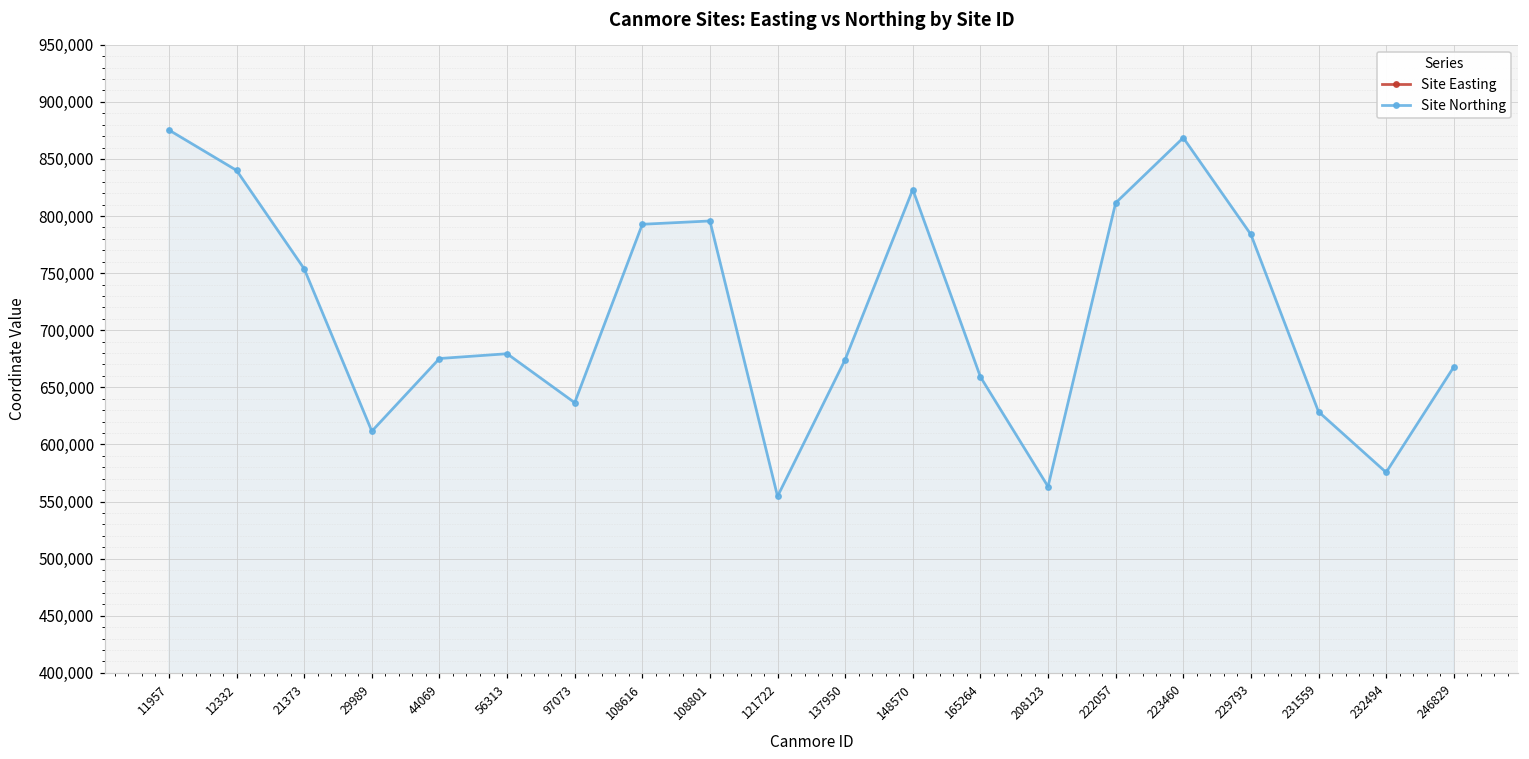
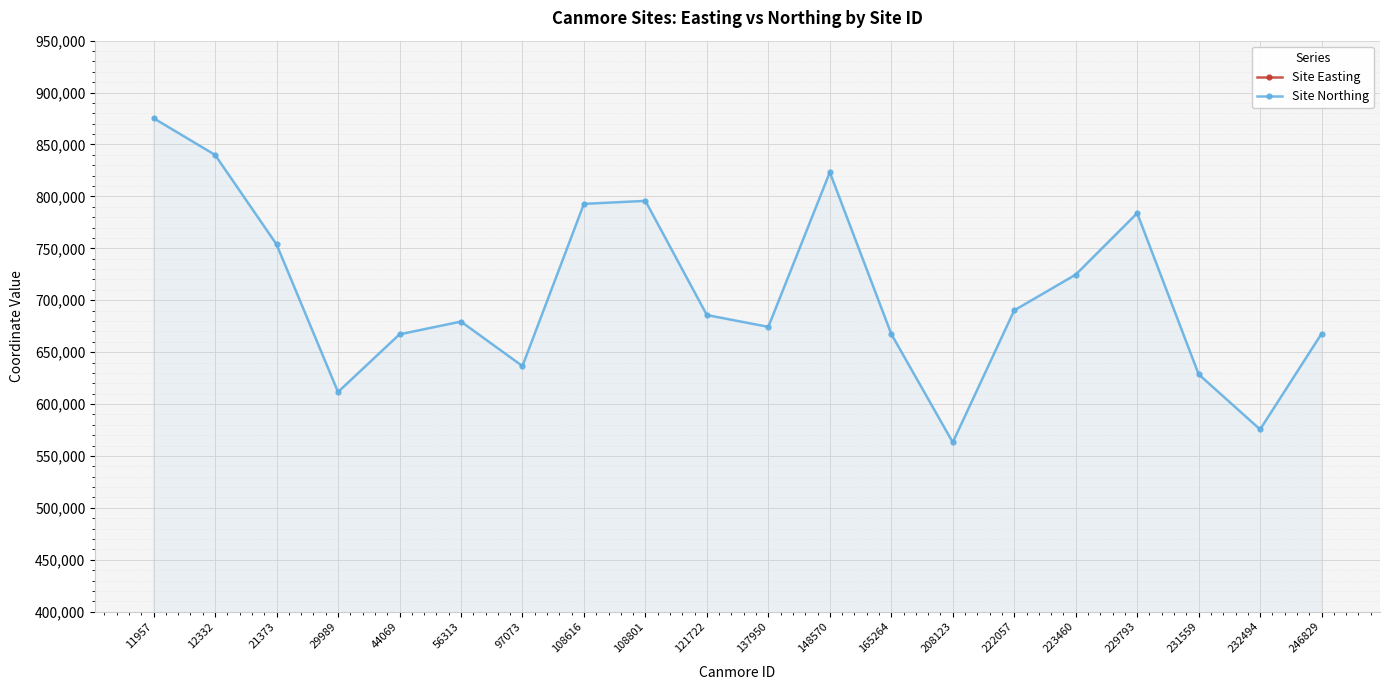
  {
    "Site Northing": {
      "11957": "875,000",
      "12332": "840,000",
      "21373": "754,000",
      "29989": "612,000",
-     "44069": "675,000",
+     "44069": "667,000",
      "56313": "679,000",
      "97073": "637,000",
      "108616": "793,000",
      "108801": "796,000",
-     "121722": "555,000",
+     "121722": "686,000",
      "137950": "674,000",
      "148570": "823,000",
-     "165264": "659,000",
+     "165264": "667,000",
      "208123": "563,000",
-     "222057": "811,000",
-     "223460": "869,000",
+     "222057": "690,000",
+     "223460": "725,000",
      "229793": "784,000",
      "231559": "629,000",
      "232494": "576,000",
      "246829": "668,000"
    }
  }
